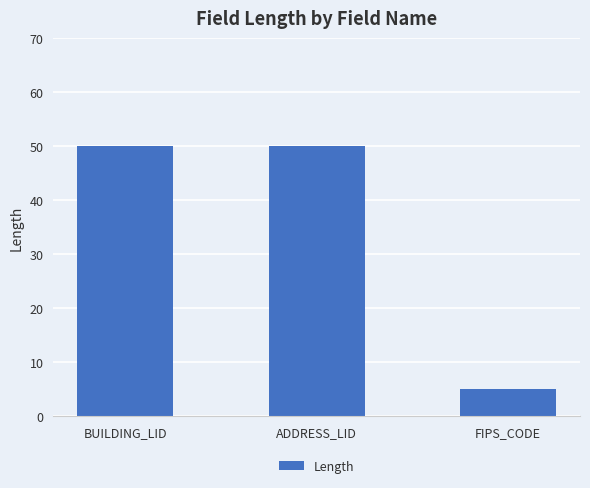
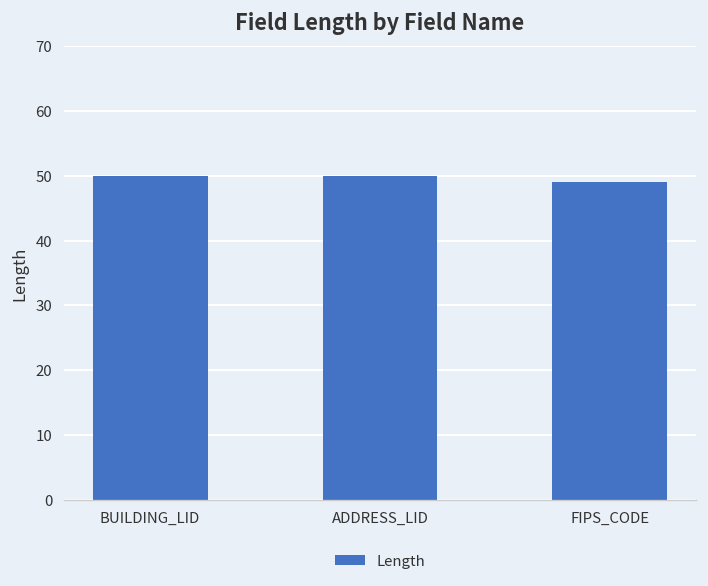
  {
    "BUILDING_LID": 50,
    "ADDRESS_LID": 50,
-   "FIPS_CODE": 5
+   "FIPS_CODE": 49
  }
